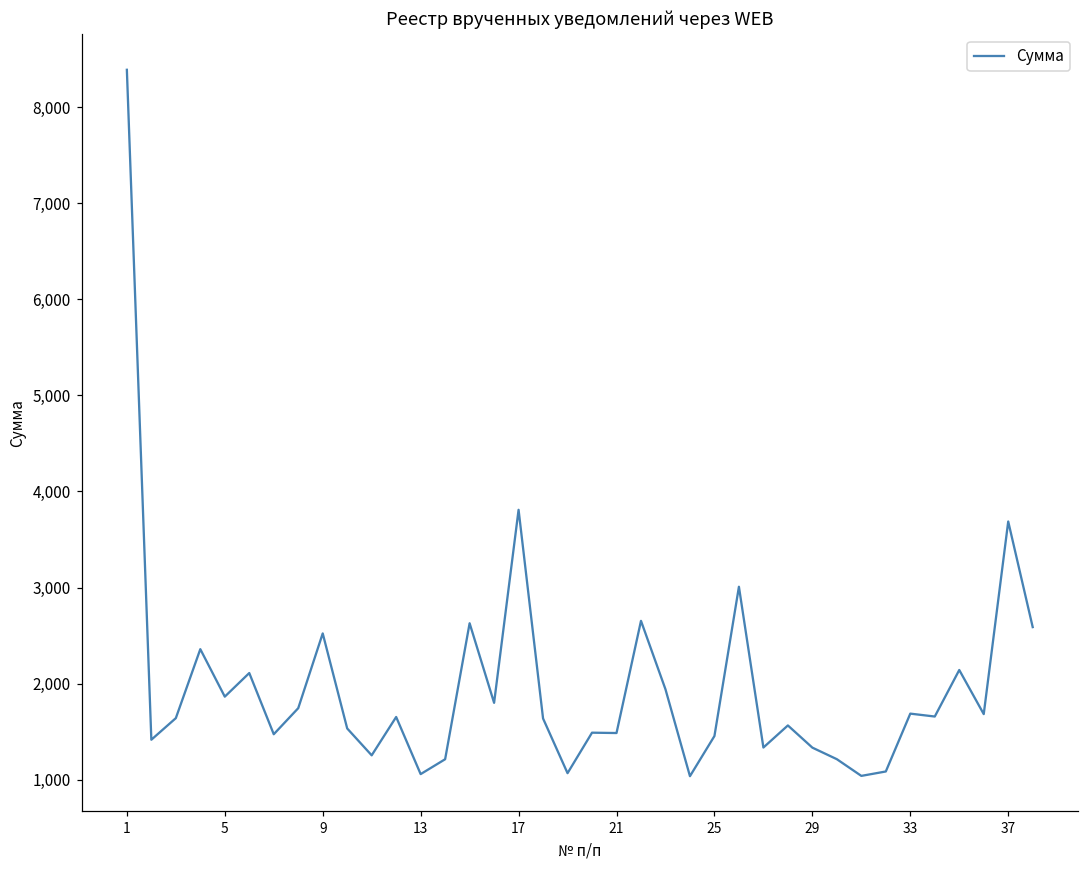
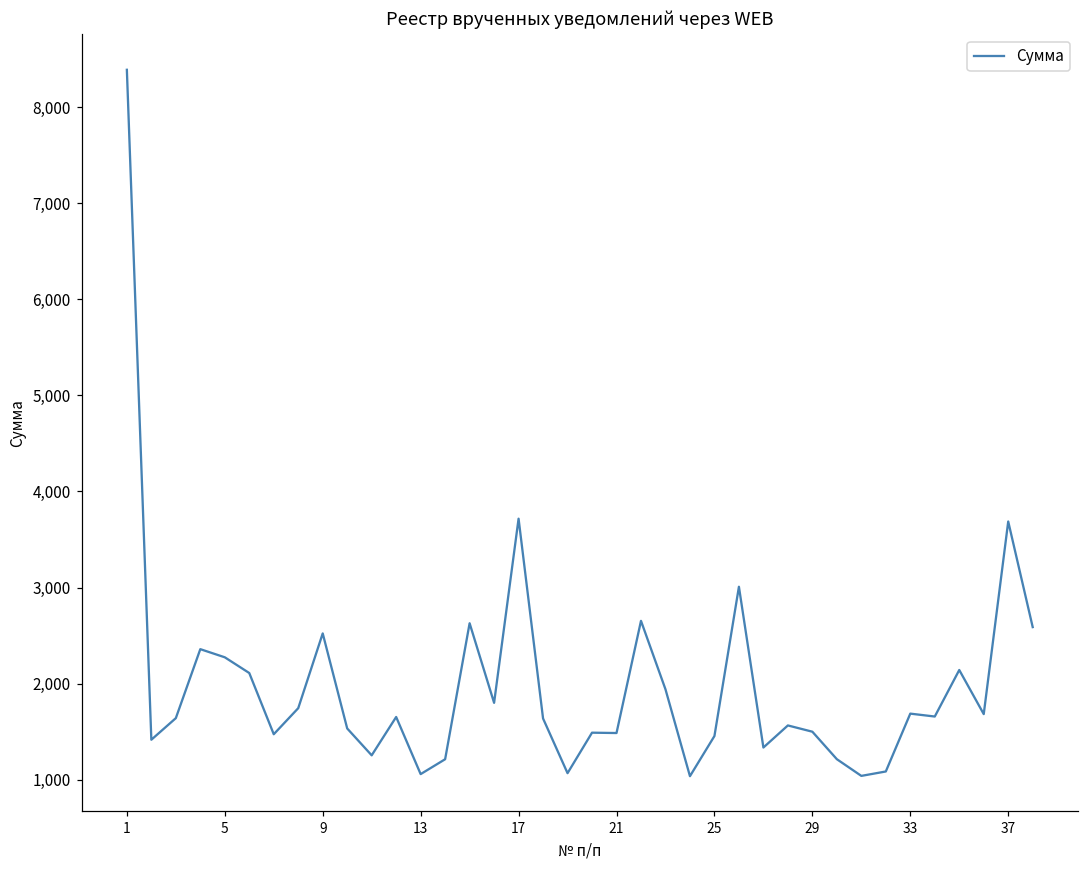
  {
    "1": "8,400",
-   "5": "1,900",
+   "5": "2,300",
    "9": "2,500",
    "13": "1,100",
-   "17": "3,800",
+   "17": "3,700",
    "21": "1,500",
    "25": "1,500",
-   "29": "1,300",
+   "29": "1,500",
    "33": "1,700",
    "37": "3,700"
  }
